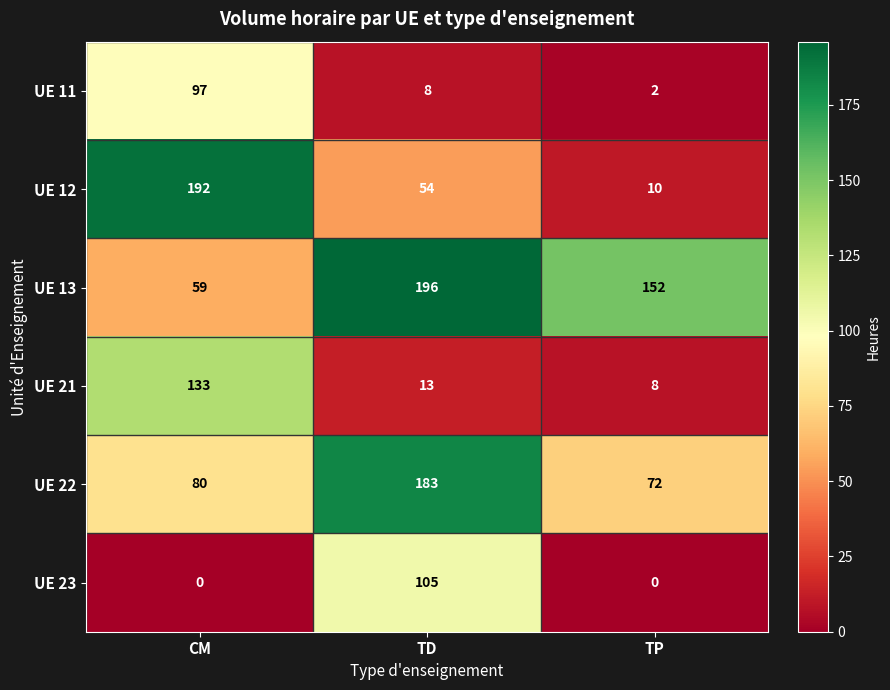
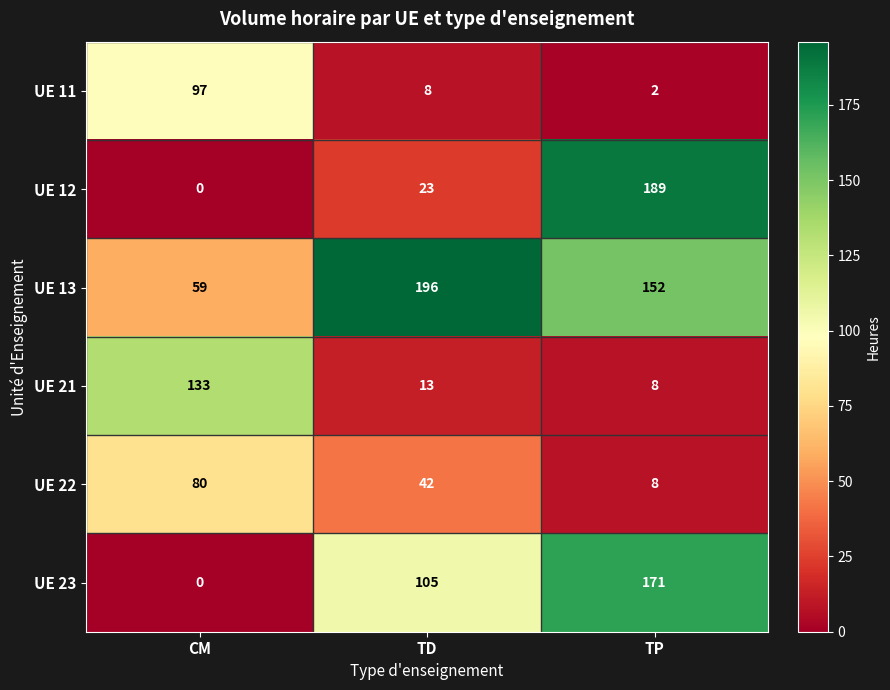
  {
    "UE 11": {
      "CM": 97,
      "TD": 8,
      "TP": 2
    },
    "UE 12": {
-     "CM": 192,
-     "TD": 54,
-     "TP": 10
+     "CM": 0,
+     "TD": 23,
+     "TP": 189
    },
    "UE 13": {
      "CM": 59,
      "TD": 196,
      "TP": 152
    },
    "UE 21": {
      "CM": 133,
      "TD": 13,
      "TP": 8
    },
    "UE 22": {
      "CM": 80,
-     "TD": 183,
-     "TP": 72
+     "TD": 42,
+     "TP": 8
    },
    "UE 23": {
      "CM": 0,
      "TD": 105,
-     "TP": 0
+     "TP": 171
    }
  }
